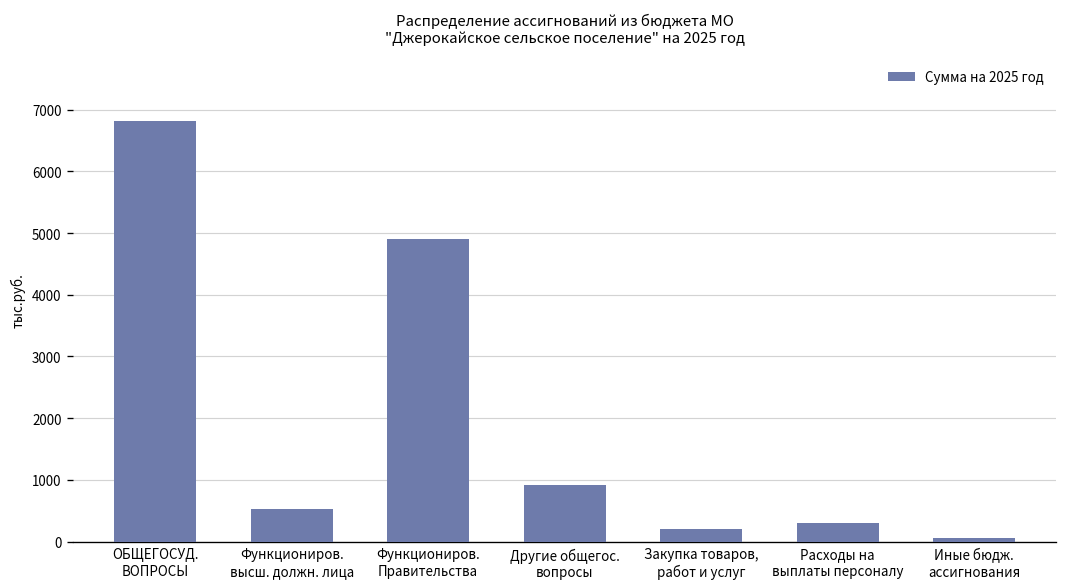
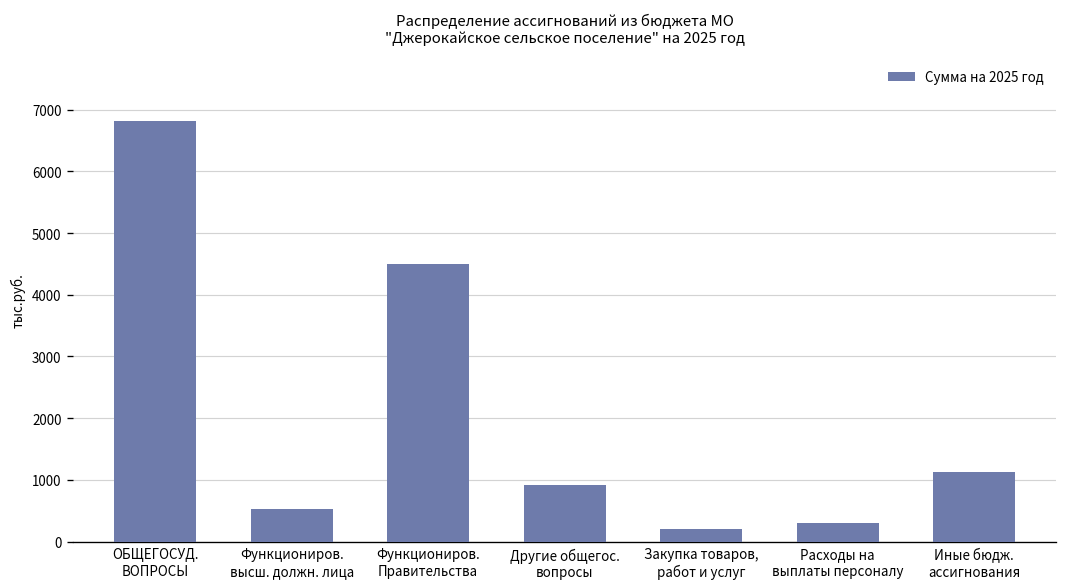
  {
    "ОБЩЕГОСУД. ВОПРОСЫ": 6800,
    "Функциониров. высш. должн. лица": 500,
-   "Функциониров. Правительства": 4900,
+   "Функциониров. Правительства": 4500,
    "Другие общегос. вопросы": 900,
    "Закупка товаров, работ и услуг": 200,
    "Расходы на выплаты персоналу": 300,
-   "Иные бюдж. ассигнования": 100
+   "Иные бюдж. ассигнования": 1100
  }
